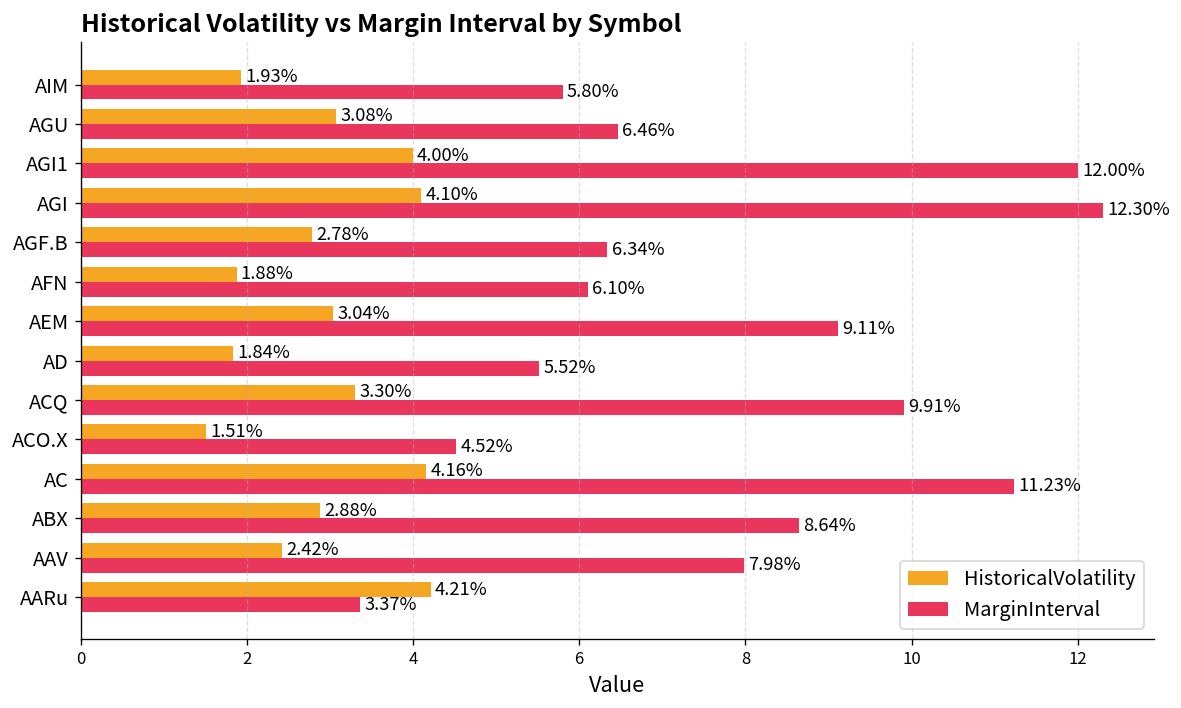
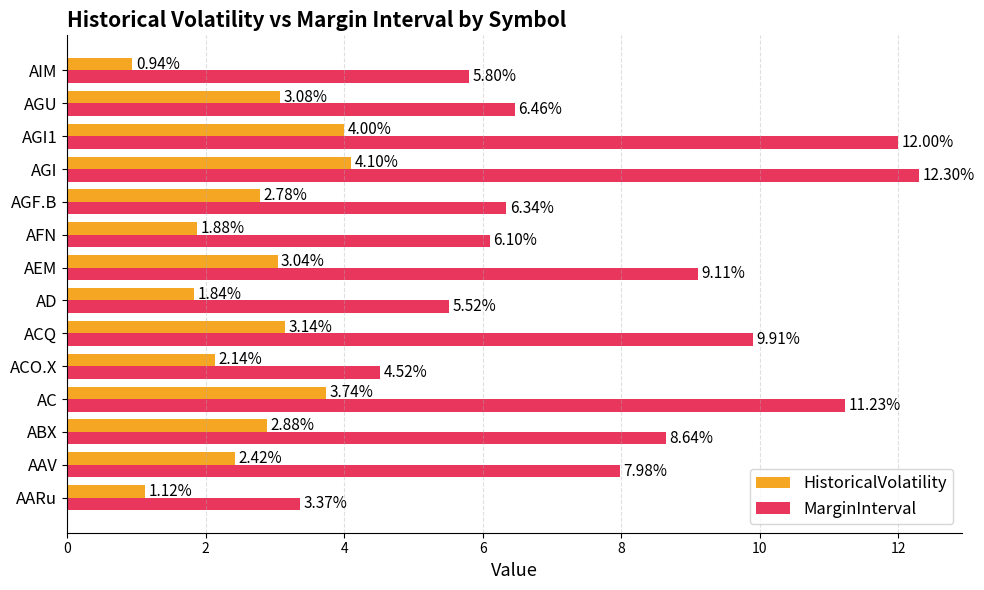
  {
    "HistoricalVolatility": {
-     "AIM": "1.93%",
+     "AIM": "0.94%",
      "AGU": "3.08%",
      "AGI1": "4.00%",
      "AGI": "4.10%",
      "AGF.B": "2.78%",
      "AFN": "1.88%",
      "AEM": "3.04%",
      "AD": "1.84%",
-     "ACQ": "3.30%",
-     "ACO.X": "1.51%",
-     "AC": "4.16%",
+     "ACQ": "3.14%",
+     "ACO.X": "2.14%",
+     "AC": "3.74%",
      "ABX": "2.88%",
      "AAV": "2.42%",
-     "AARu": "4.21%"
+     "AARu": "1.12%"
    },
    "MarginInterval": {
      "AIM": "5.80%",
      "AGU": "6.46%",
      "AGI1": "12.00%",
      "AGI": "12.30%",
      "AGF.B": "6.34%",
      "AFN": "6.10%",
      "AEM": "9.11%",
      "AD": "5.52%",
      "ACQ": "9.91%",
      "ACO.X": "4.52%",
      "AC": "11.23%",
      "ABX": "8.64%",
      "AAV": "7.98%",
      "AARu": "3.37%"
    }
  }
